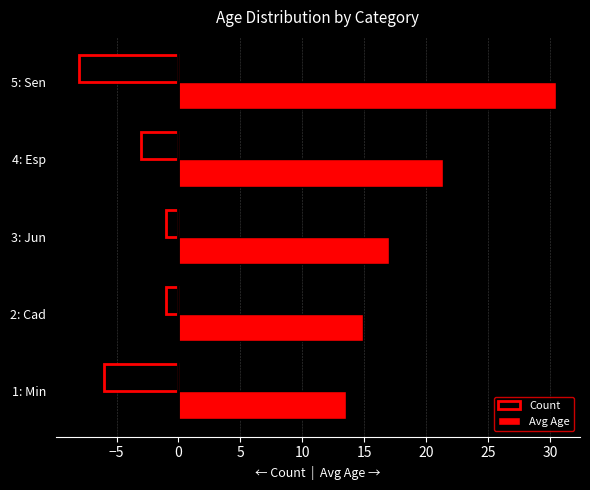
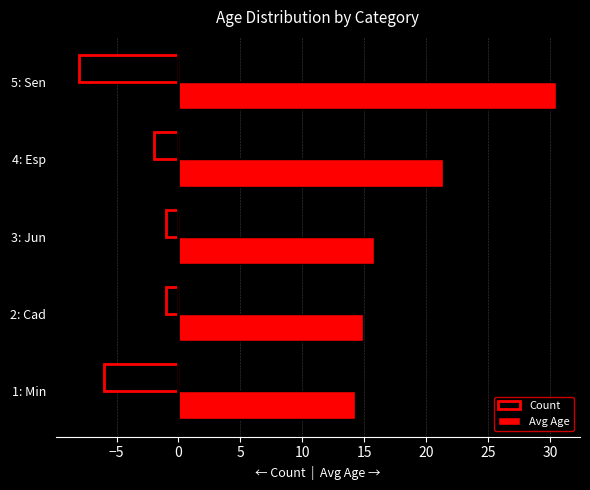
  {
    "Count": {
      "5: Sen": -8.0,
-     "4: Esp": -3.0,
+     "4: Esp": -2.0,
      "3: Jun": -1.0,
      "2: Cad": -1.0,
      "1: Min": -6.0
    },
    "Avg Age": {
      "5: Sen": 30.5,
      "4: Esp": 21.4,
-     "3: Jun": 17.0,
+     "3: Jun": 15.8,
      "2: Cad": 14.9,
-     "1: Min": 13.5
+     "1: Min": 14.3
    }
  }
